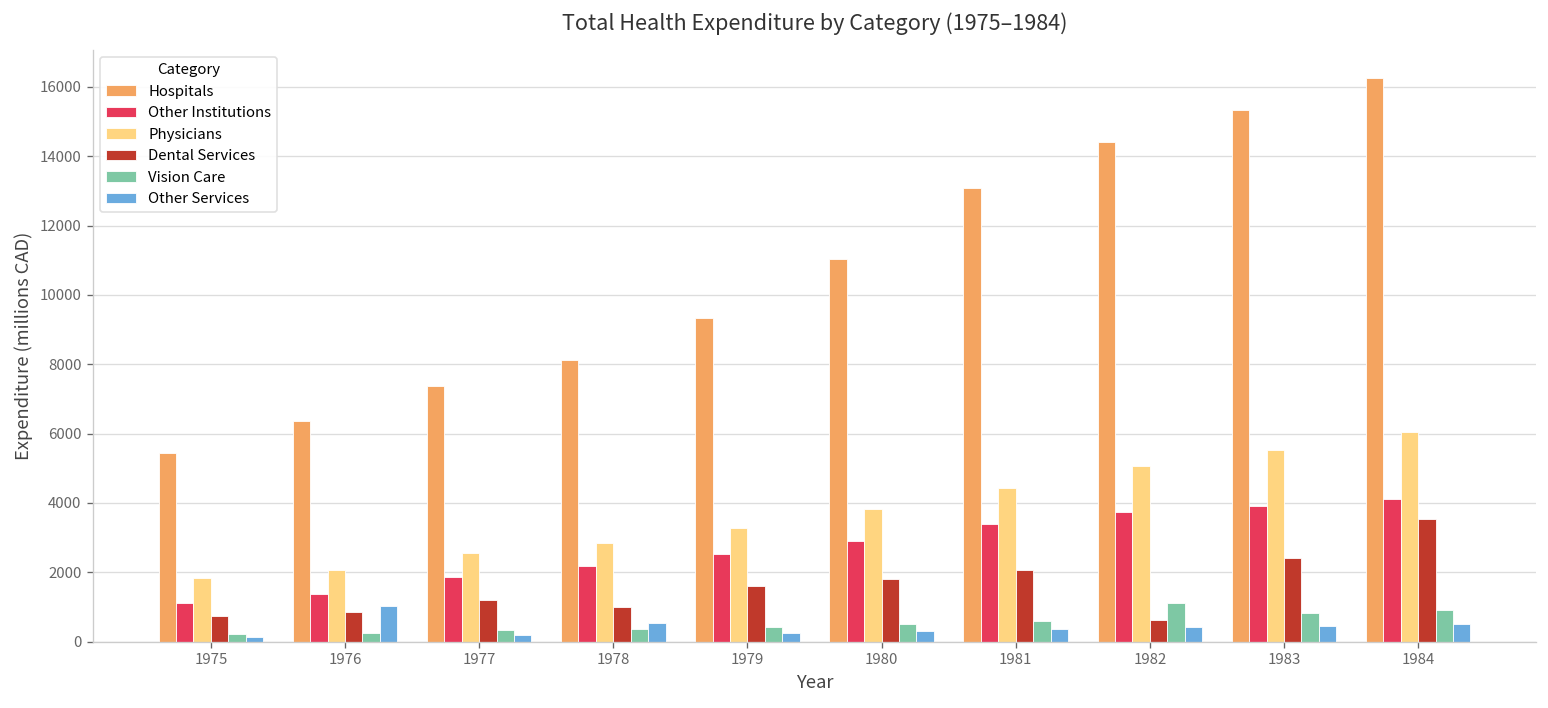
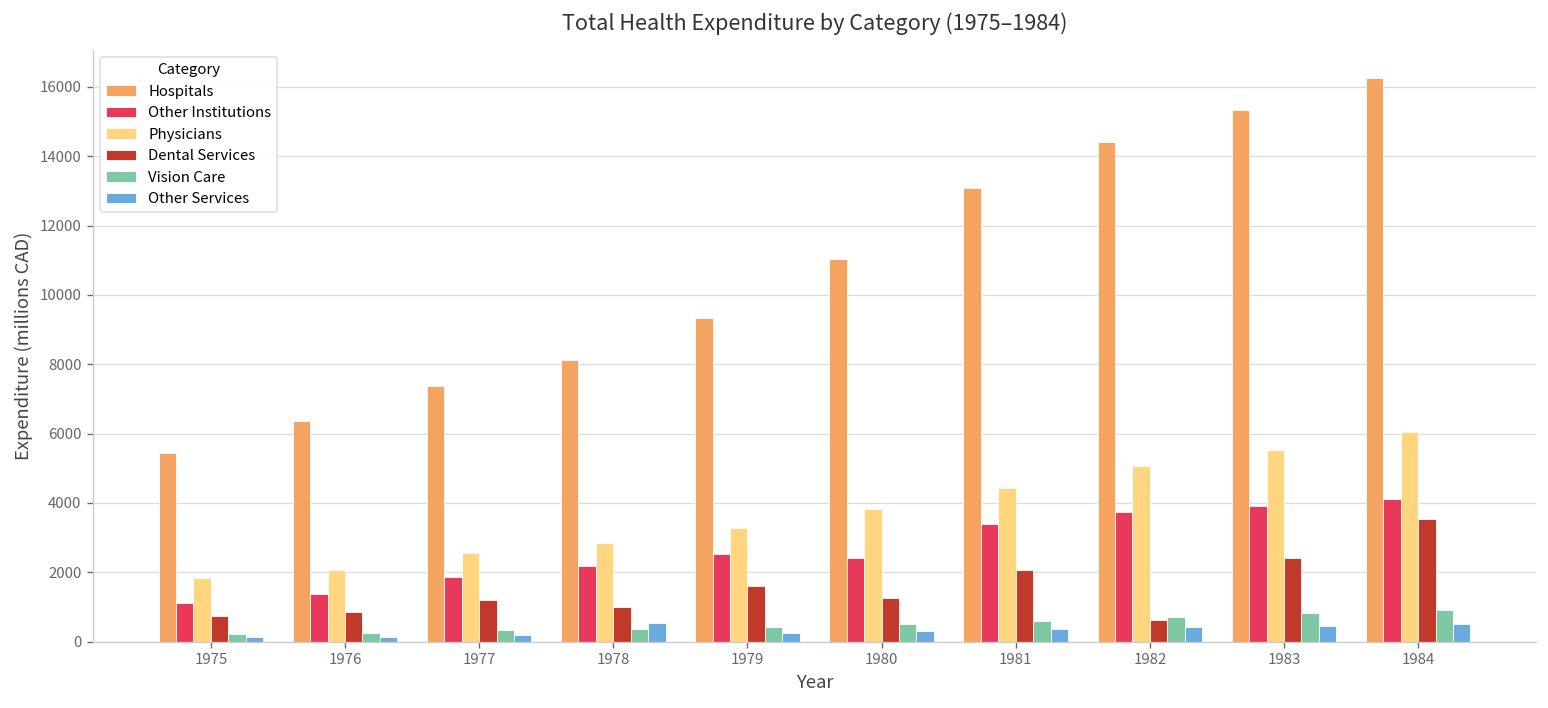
  {
    "Other Institutions": {
      "1975": 1100,
      "1976": 1400,
      "1977": 1900,
      "1978": 2200,
      "1979": 2500,
-     "1980": 2900,
+     "1980": 2400,
      "1981": 3400,
      "1982": 3700,
      "1983": 3900,
      "1984": 4100
    },
    "Dental Services": {
      "1975": 700,
      "1976": 900,
      "1977": 1200,
      "1978": 1000,
      "1979": 1600,
-     "1980": 1800,
+     "1980": 1200,
      "1981": 2100,
      "1982": 600,
      "1983": 2400,
      "1984": 3500
    },
    "Vision Care": {
      "1975": 200,
      "1976": 300,
      "1977": 300,
      "1978": 400,
      "1979": 400,
      "1980": 500,
      "1981": 600,
-     "1982": 1100,
+     "1982": 700,
      "1983": 800,
      "1984": 900
    },
    "Other Services": {
      "1975": 100,
-     "1976": 1000,
+     "1976": 100,
      "1977": 200,
      "1978": 500,
      "1979": 300,
      "1980": 300,
      "1981": 400,
      "1982": 400,
      "1983": 500,
      "1984": 500
    }
  }
